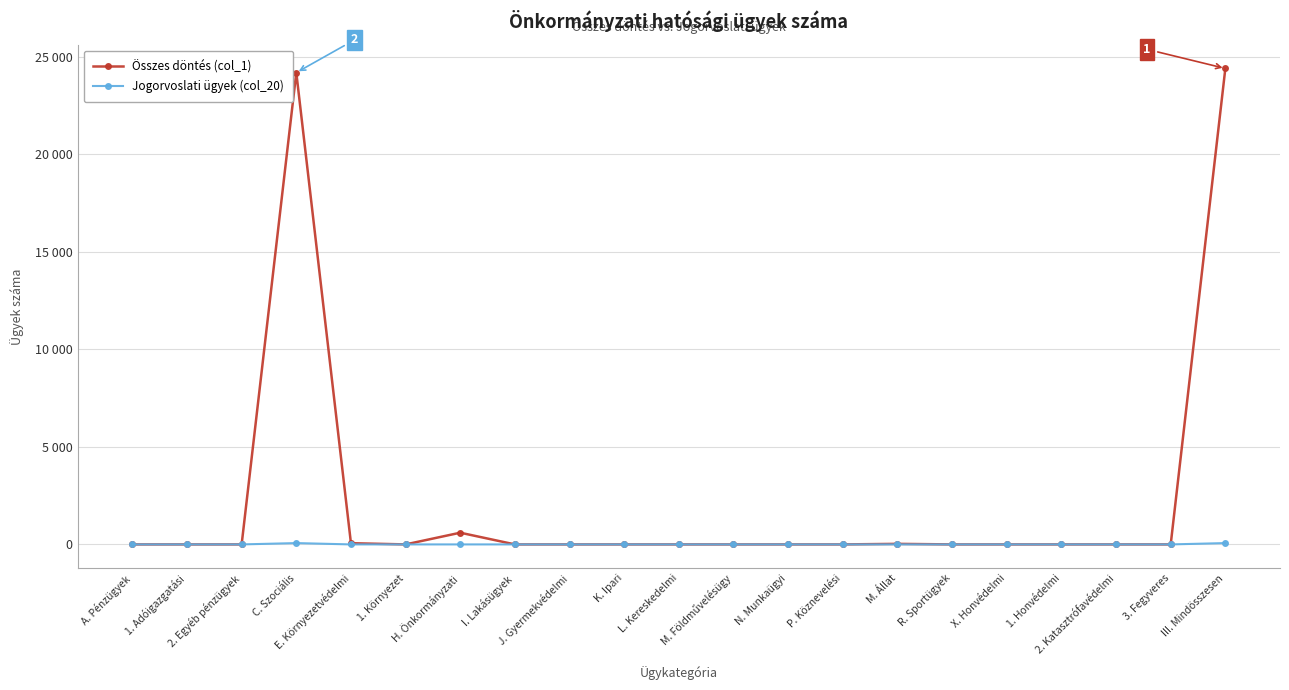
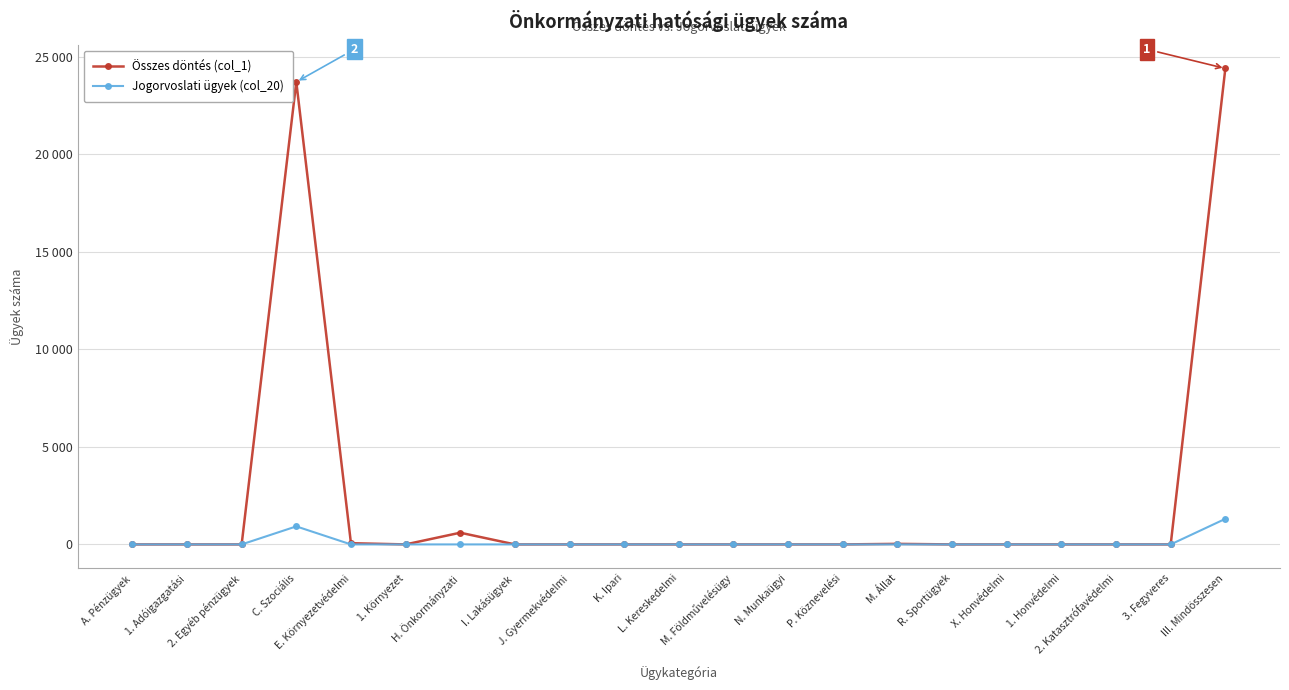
  {
    "Összes döntés (col_1)": {
-     "C. Szociális": 24200,
+     "C. Szociális": 23700,
      "H. Önkormányzati": 600,
      "III. Mindösszesen": 24400
    },
    "Jogorvoslati ügyek (col_20)": {
-     "C. Szociális": 100,
+     "C. Szociális": 900,
      "H. Önkormányzati": 0,
-     "III. Mindösszesen": 100
+     "III. Mindösszesen": 1300
    }
  }
